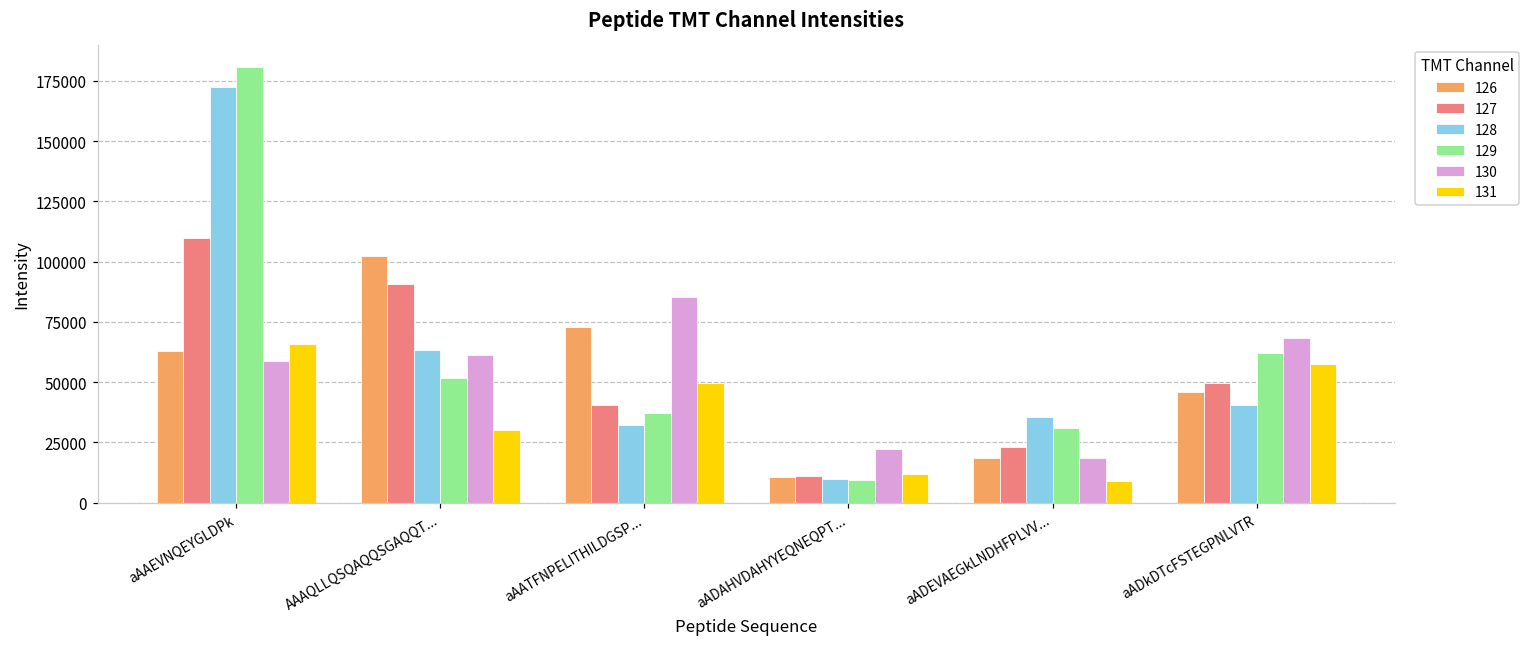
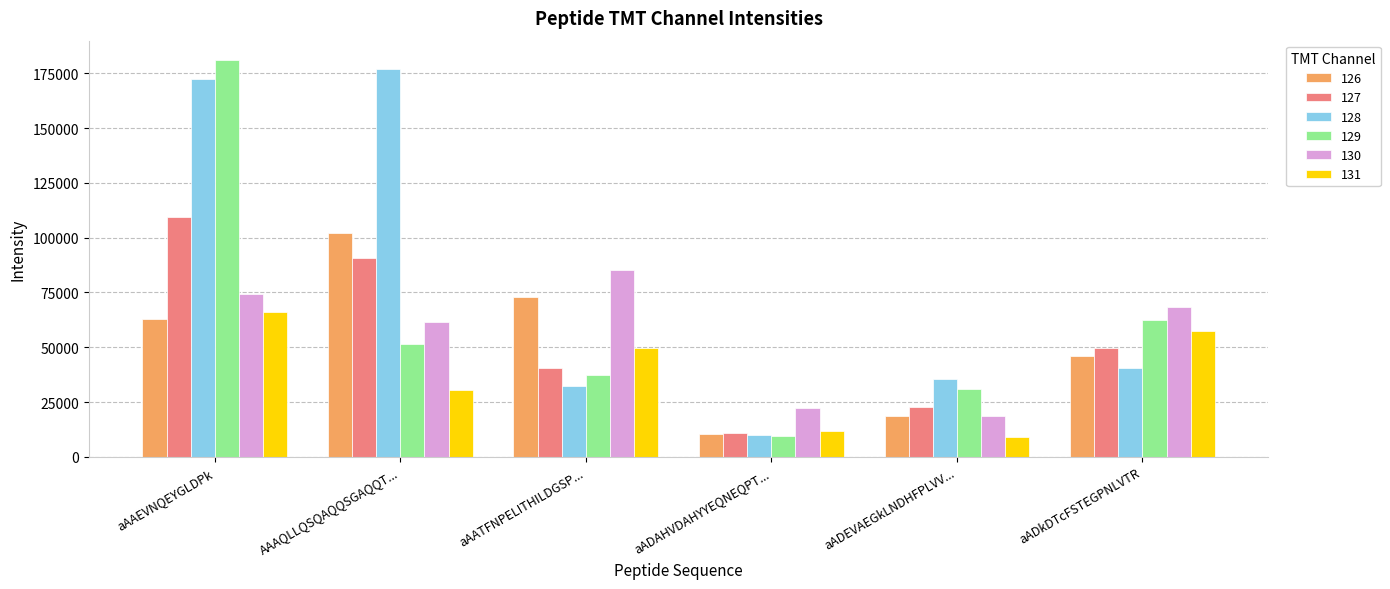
  {
    "128": {
      "aAAEVNQEYGLDPk": 173000,
-     "AAAQLLQSQAQQSGAQQT...": 63000,
+     "AAAQLLQSQAQQSGAQQT...": 177000,
      "aAATFNPELITHILDGSP...": 32000,
      "aADAHVDAHYYEQNEQPT...": 10000,
      "aADEVAEGkLNDHFPLVV...": 36000,
      "aADkDTcFSTEGPNLVTR": 40000
    },
    "129": {
      "aAAEVNQEYGLDPk": 181000,
      "AAAQLLQSQAQQSGAQQT...": 52000,
      "aAATFNPELITHILDGSP...": 37000,
      "aADAHVDAHYYEQNEQPT...": 9000,
      "aADEVAEGkLNDHFPLVV...": 31000,
      "aADkDTcFSTEGPNLVTR": 62000
    },
    "130": {
-     "aAAEVNQEYGLDPk": 59000,
+     "aAAEVNQEYGLDPk": 74000,
      "AAAQLLQSQAQQSGAQQT...": 61000,
      "aAATFNPELITHILDGSP...": 85000,
      "aADAHVDAHYYEQNEQPT...": 22000,
      "aADEVAEGkLNDHFPLVV...": 19000,
      "aADkDTcFSTEGPNLVTR": 68000
    },
    "131": {
      "aAAEVNQEYGLDPk": 66000,
      "AAAQLLQSQAQQSGAQQT...": 30000,
      "aAATFNPELITHILDGSP...": 49000,
      "aADAHVDAHYYEQNEQPT...": 12000,
      "aADEVAEGkLNDHFPLVV...": 9000,
      "aADkDTcFSTEGPNLVTR": 57000
    }
  }
